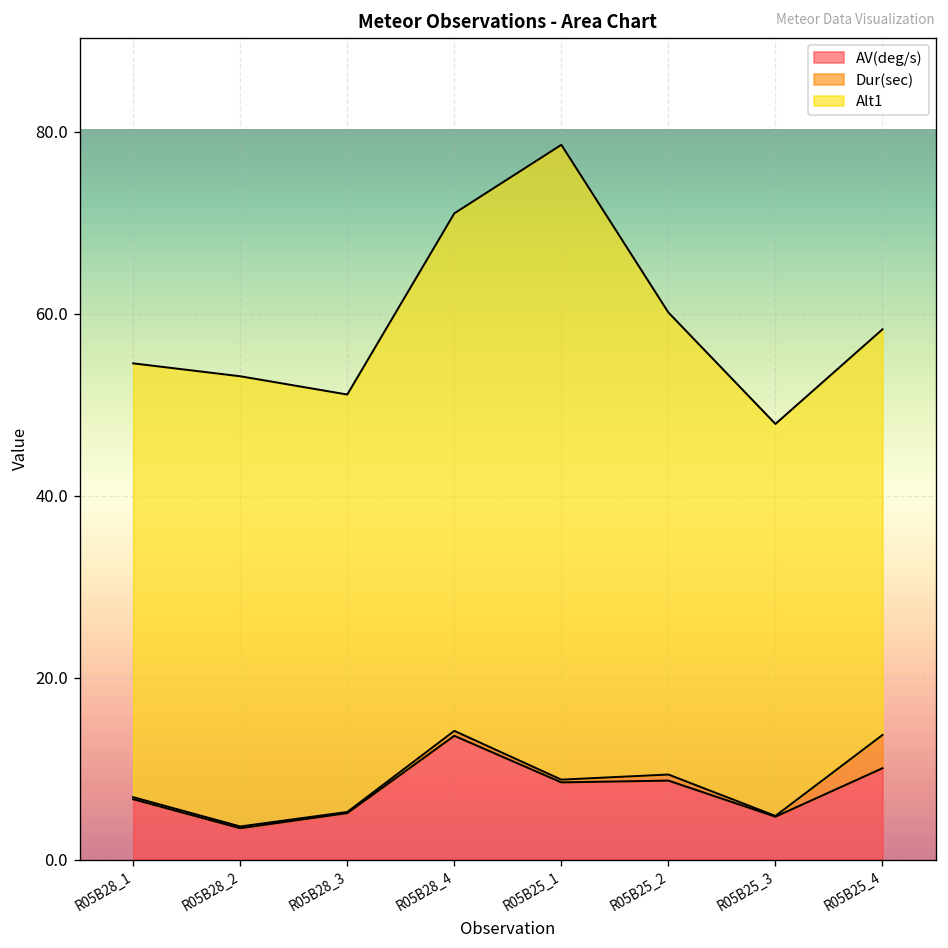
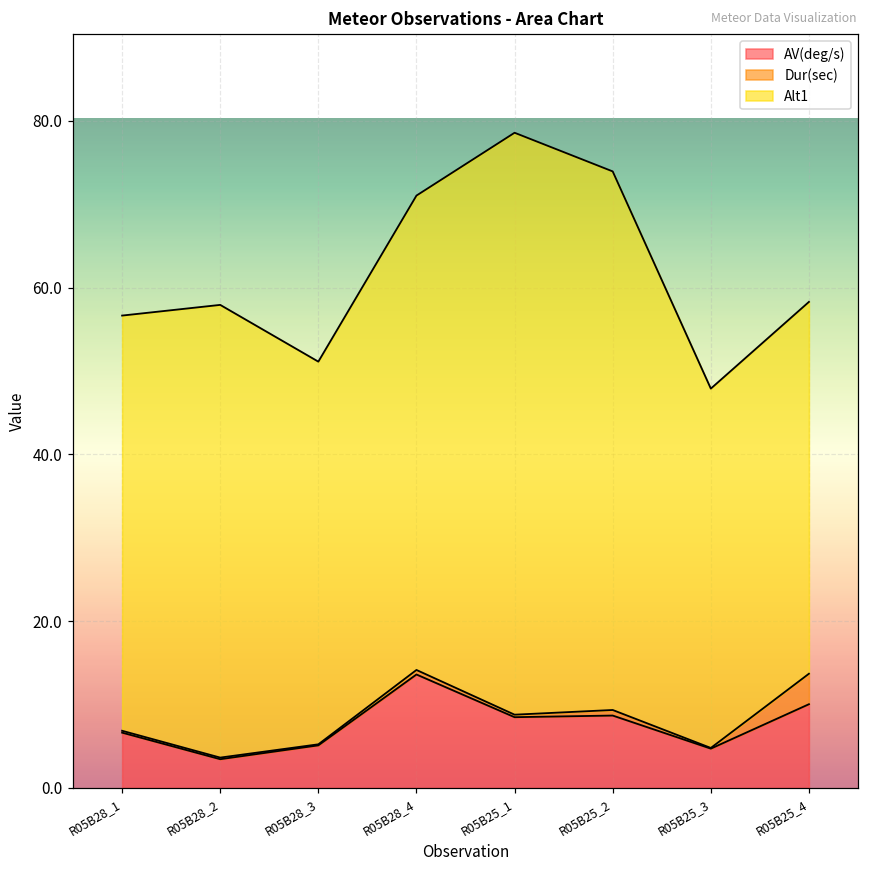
  {
    "AV(deg/s)": {
      "R05B28_4": 14,
      "R05B25_2": 9,
      "R05B25_4": 10
    },
    "Dur(sec)": {
      "R05B28_4": 1,
      "R05B25_2": 1,
      "R05B25_4": 4
    },
    "Alt1": {
-     "R05B28_1": 48,
-     "R05B28_2": 50,
+     "R05B28_1": 50,
+     "R05B28_2": 54,
      "R05B28_3": 46,
      "R05B28_4": 57,
      "R05B25_1": 70,
-     "R05B25_2": 51,
+     "R05B25_2": 65,
      "R05B25_3": 43,
      "R05B25_4": 45
    }
  }
